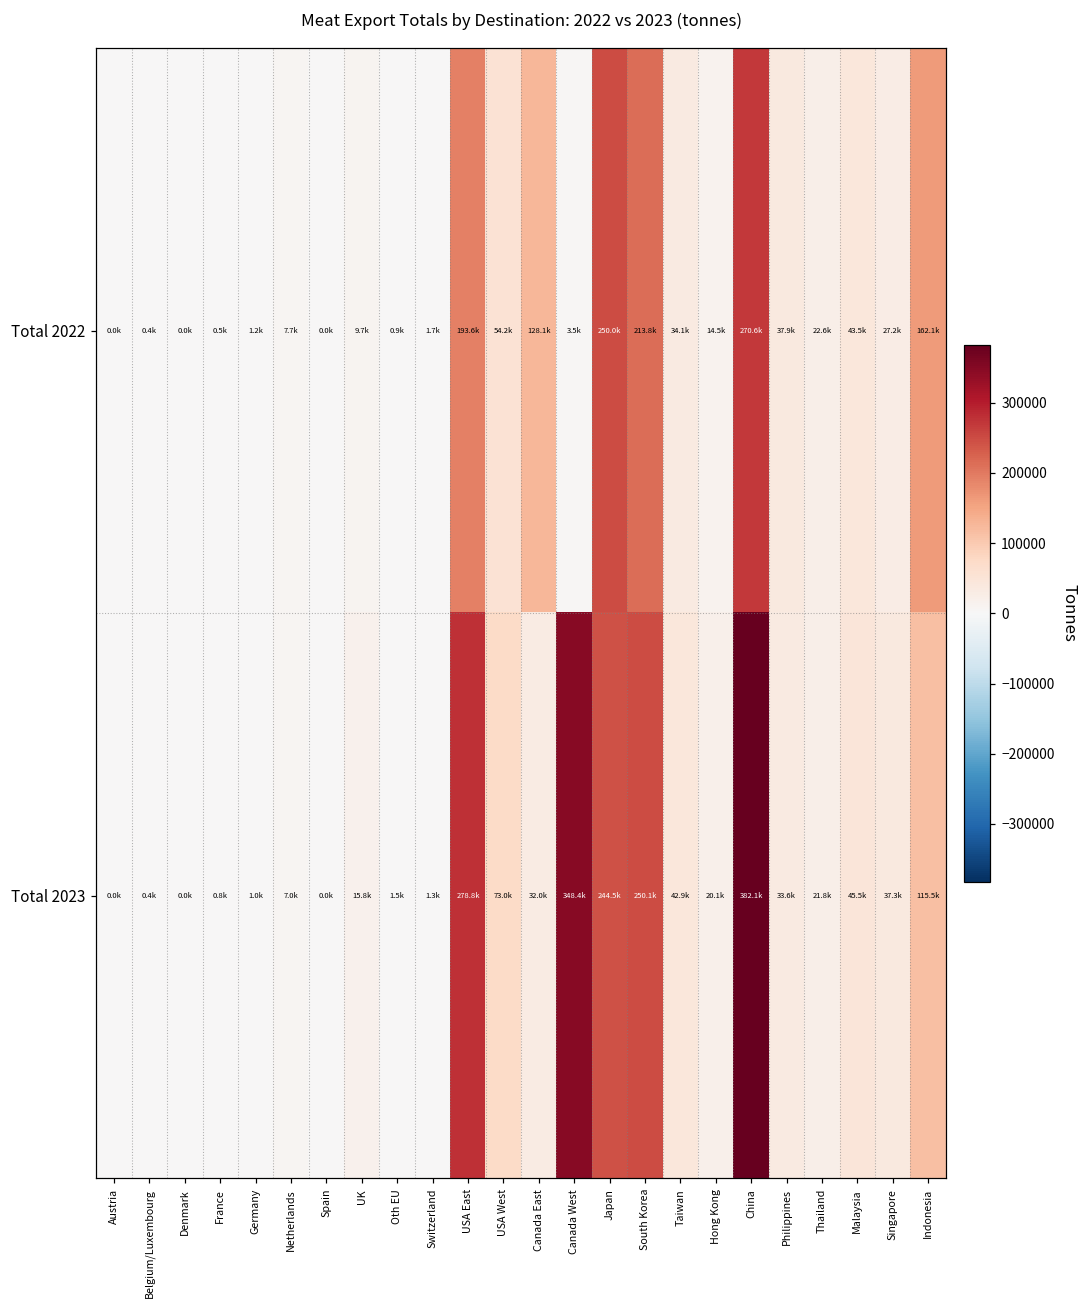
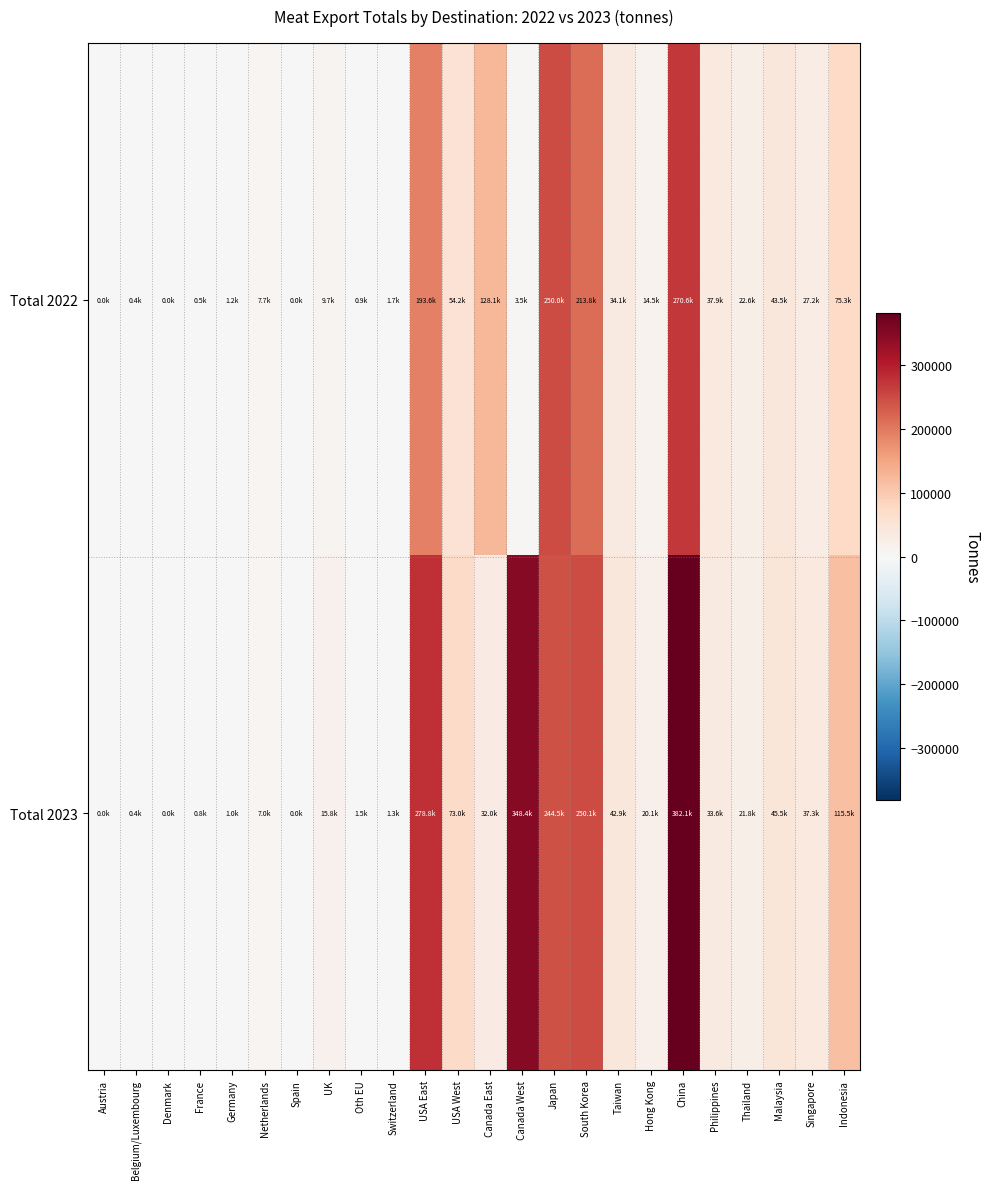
  {
    "Total 2022": {
      "Austria": "0.0k",
      "Belgium/Luxembourg": "0.4k",
      "Denmark": "0.0k",
      "France": "0.5k",
      "Germany": "1.2k",
      "Netherlands": "7.7k",
      "Spain": "0.0k",
      "UK": "9.7k",
      "Oth EU": "0.9k",
      "Switzerland": "1.7k",
      "USA East": "193.6k",
      "USA West": "54.2k",
      "Canada East": "128.1k",
      "Canada West": "3.5k",
      "Japan": "250.0k",
      "South Korea": "213.8k",
      "Taiwan": "34.1k",
      "Hong Kong": "14.5k",
      "China": "270.6k",
      "Philippines": "37.9k",
      "Thailand": "22.6k",
      "Malaysia": "43.5k",
      "Singapore": "27.2k",
-     "Indonesia": "162.1k"
+     "Indonesia": "75.3k"
    },
    "Total 2023": {
      "Austria": "0.0k",
      "Belgium/Luxembourg": "0.4k",
      "Denmark": "0.0k",
      "France": "0.8k",
      "Germany": "1.0k",
      "Netherlands": "7.0k",
      "Spain": "0.0k",
      "UK": "15.8k",
      "Oth EU": "1.5k",
      "Switzerland": "1.3k",
      "USA East": "278.8k",
      "USA West": "73.0k",
      "Canada East": "32.0k",
      "Canada West": "348.4k",
      "Japan": "244.5k",
      "South Korea": "250.1k",
      "Taiwan": "42.9k",
      "Hong Kong": "20.1k",
      "China": "382.1k",
      "Philippines": "33.6k",
      "Thailand": "21.8k",
      "Malaysia": "45.5k",
      "Singapore": "37.3k",
      "Indonesia": "115.5k"
    }
  }
